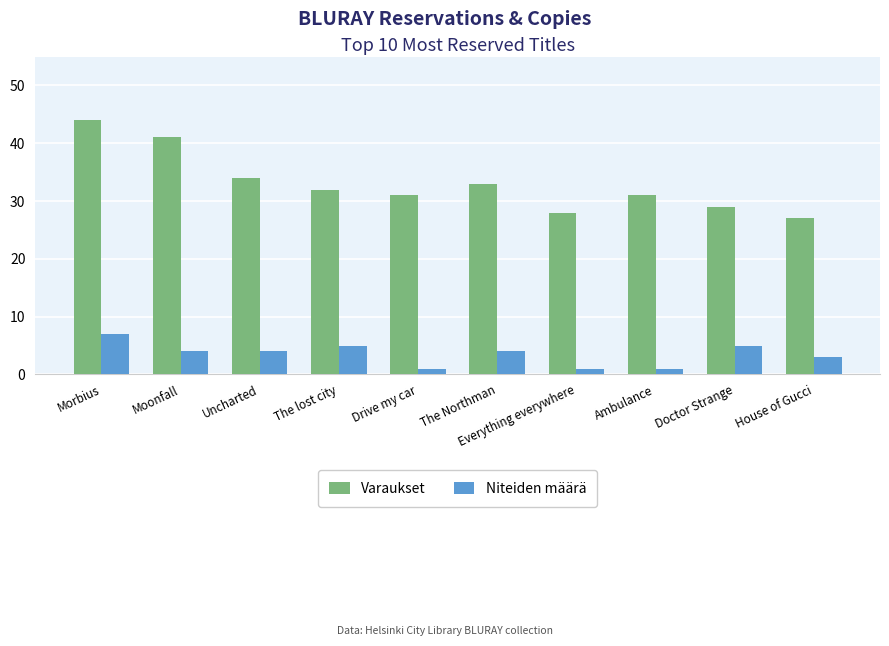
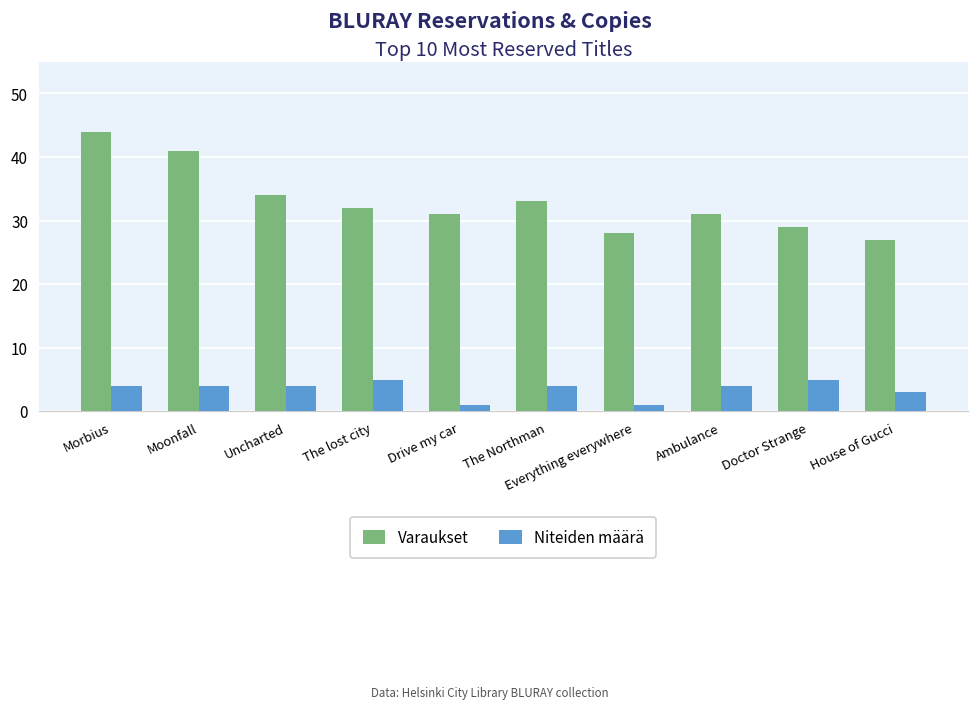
  {
    "Varaukset": {
      "Morbius": 44,
      "Moonfall": 41,
      "Uncharted": 34,
      "The lost city": 32,
      "Drive my car": 31,
      "The Northman": 33,
      "Everything everywhere": 28,
      "Ambulance": 31,
      "Doctor Strange": 29,
      "House of Gucci": 27
    },
    "Niteiden määrä": {
-     "Morbius": 7,
+     "Morbius": 4,
      "Moonfall": 4,
      "Uncharted": 4,
      "The lost city": 5,
      "Drive my car": 1,
      "The Northman": 4,
      "Everything everywhere": 1,
-     "Ambulance": 1,
+     "Ambulance": 4,
      "Doctor Strange": 5,
      "House of Gucci": 3
    }
  }
